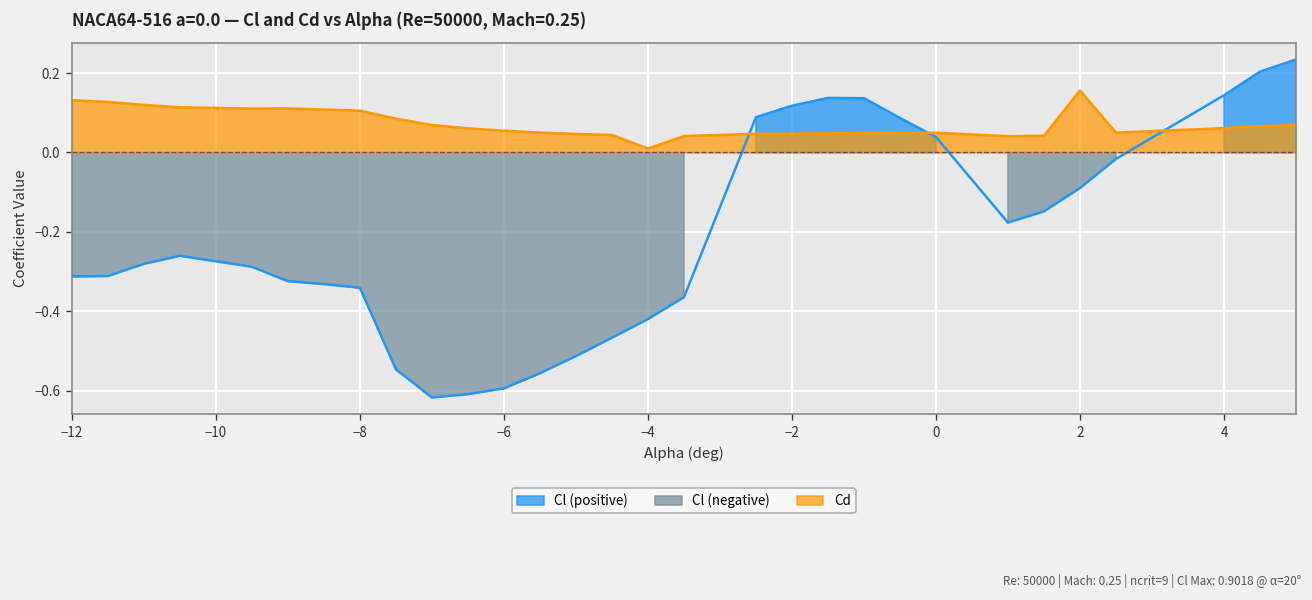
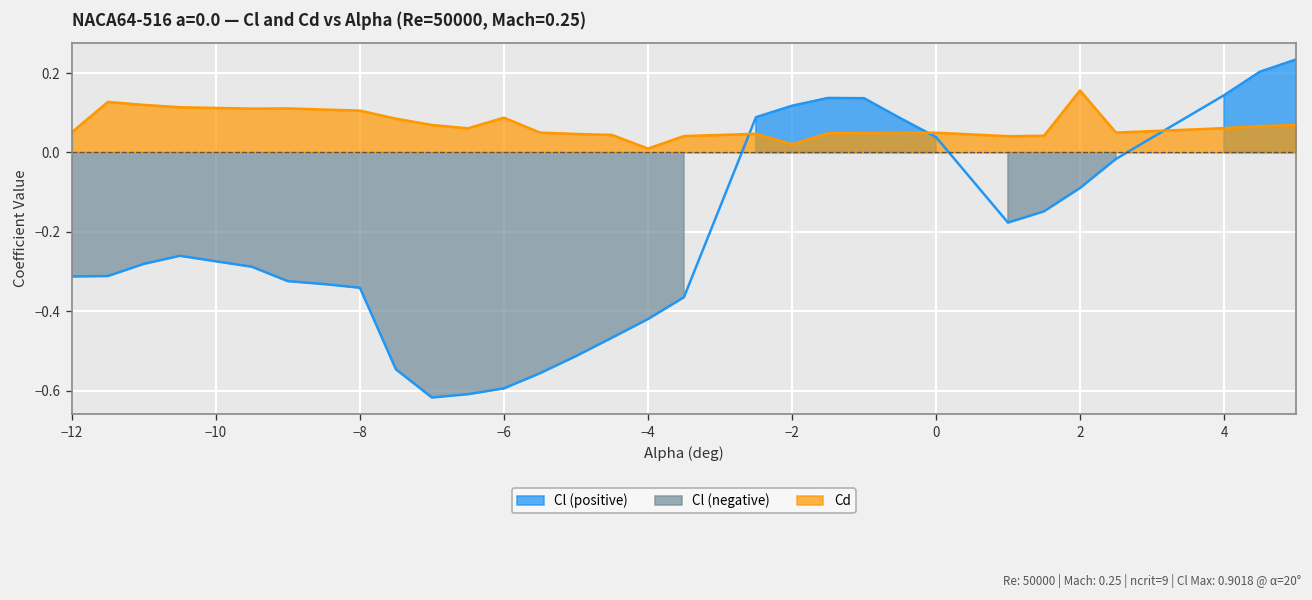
  {
    "Cd": {
-     "−12": 0.13,
+     "−12": 0.05,
      "−8": 0.11,
-     "−6": 0.05,
+     "−6": 0.09,
      "−4": 0.01,
-     "−2": 0.05,
+     "−2": 0.02,
      "0": 0.05,
      "2": 0.16,
      "4": 0.06
    }
  }
